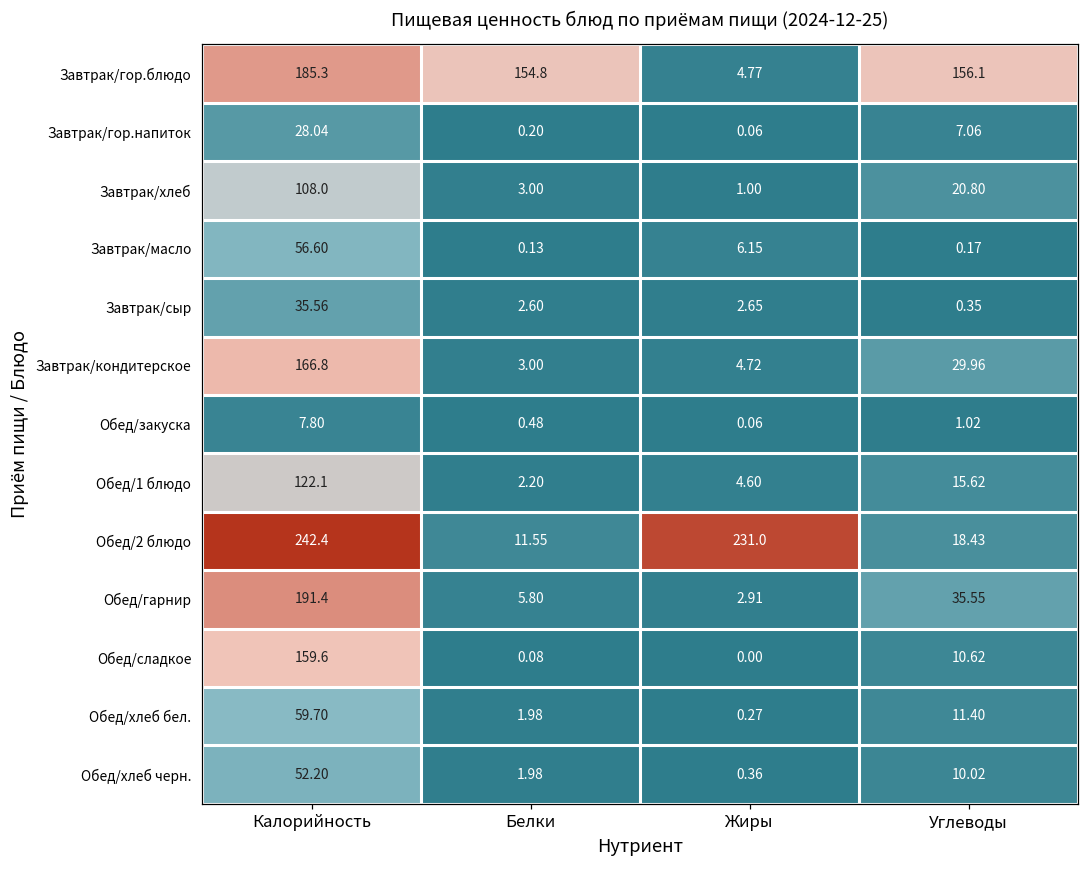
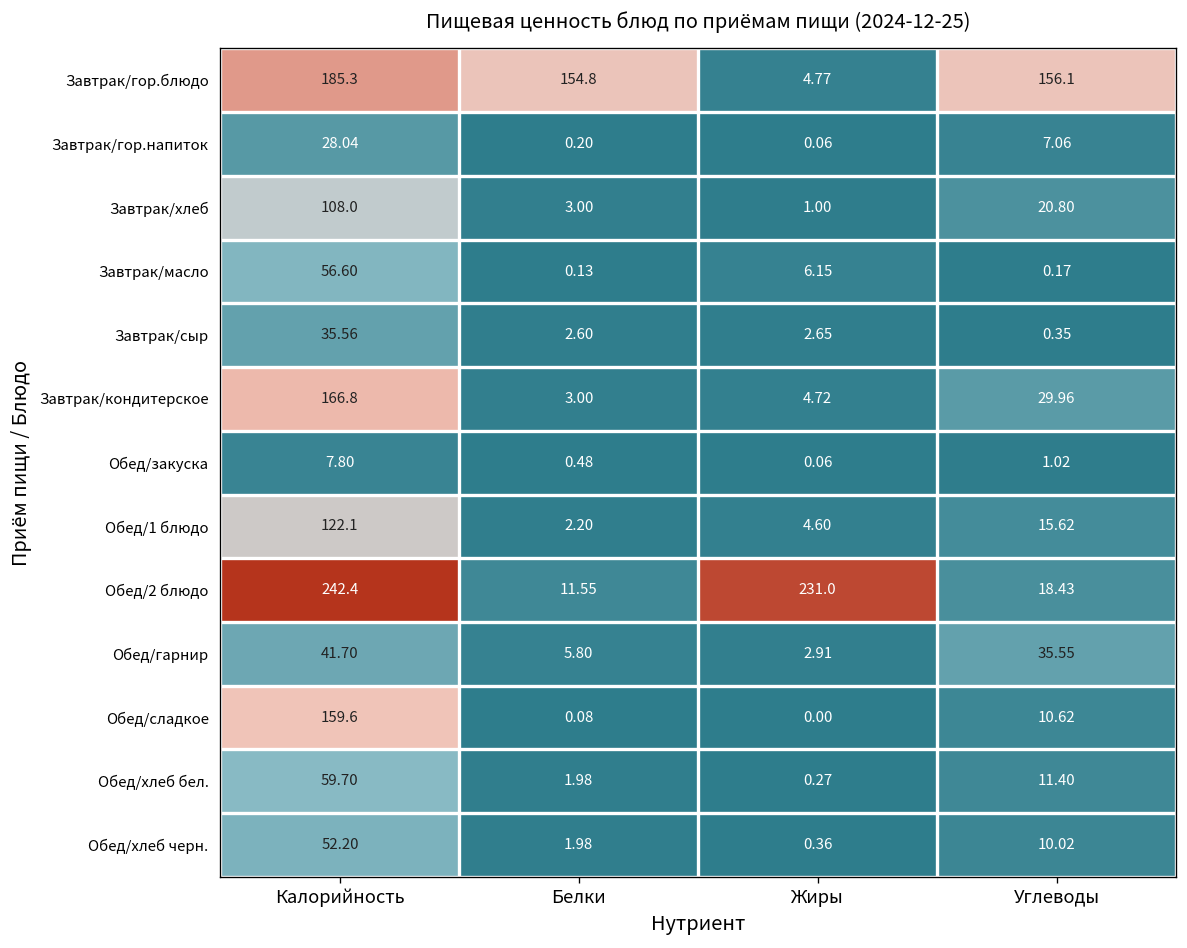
  {
    "Завтрак/гор.блюдо": {
      "Калорийность": 185.3,
      "Белки": 154.8,
      "Жиры": 4.77,
      "Углеводы": 156.1
    },
    "Завтрак/гор.напиток": {
      "Калорийность": 28.04,
      "Белки": 0.20,
      "Жиры": 0.06,
      "Углеводы": 7.06
    },
    "Завтрак/хлеб": {
      "Калорийность": 108.0,
      "Белки": 3.00,
      "Жиры": 1.00,
      "Углеводы": 20.80
    },
    "Завтрак/масло": {
      "Калорийность": 56.60,
      "Белки": 0.13,
      "Жиры": 6.15,
      "Углеводы": 0.17
    },
    "Завтрак/сыр": {
      "Калорийность": 35.56,
      "Белки": 2.60,
      "Жиры": 2.65,
      "Углеводы": 0.35
    },
    "Завтрак/кондитерское": {
      "Калорийность": 166.8,
      "Белки": 3.00,
      "Жиры": 4.72,
      "Углеводы": 29.96
    },
    "Обед/закуска": {
      "Калорийность": 7.80,
      "Белки": 0.48,
      "Жиры": 0.06,
      "Углеводы": 1.02
    },
    "Обед/1 блюдо": {
      "Калорийность": 122.1,
      "Белки": 2.20,
      "Жиры": 4.60,
      "Углеводы": 15.62
    },
    "Обед/2 блюдо": {
      "Калорийность": 242.4,
      "Белки": 11.55,
      "Жиры": 231.0,
      "Углеводы": 18.43
    },
    "Обед/гарнир": {
-     "Калорийность": 191.4,
+     "Калорийность": 41.70,
      "Белки": 5.80,
      "Жиры": 2.91,
      "Углеводы": 35.55
    },
    "Обед/сладкое": {
      "Калорийность": 159.6,
      "Белки": 0.08,
      "Жиры": 0.00,
      "Углеводы": 10.62
    },
    "Обед/хлеб бел.": {
      "Калорийность": 59.70,
      "Белки": 1.98,
      "Жиры": 0.27,
      "Углеводы": 11.40
    },
    "Обед/хлеб черн.": {
      "Калорийность": 52.20,
      "Белки": 1.98,
      "Жиры": 0.36,
      "Углеводы": 10.02
    }
  }
